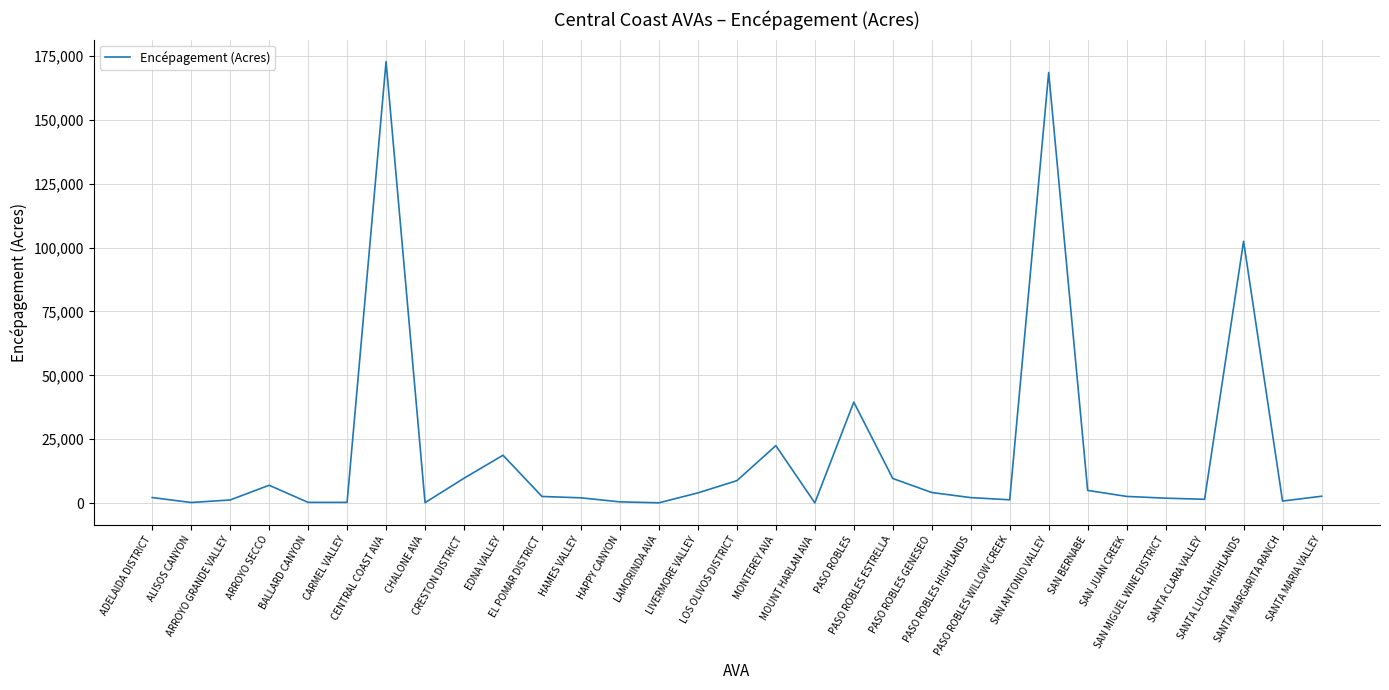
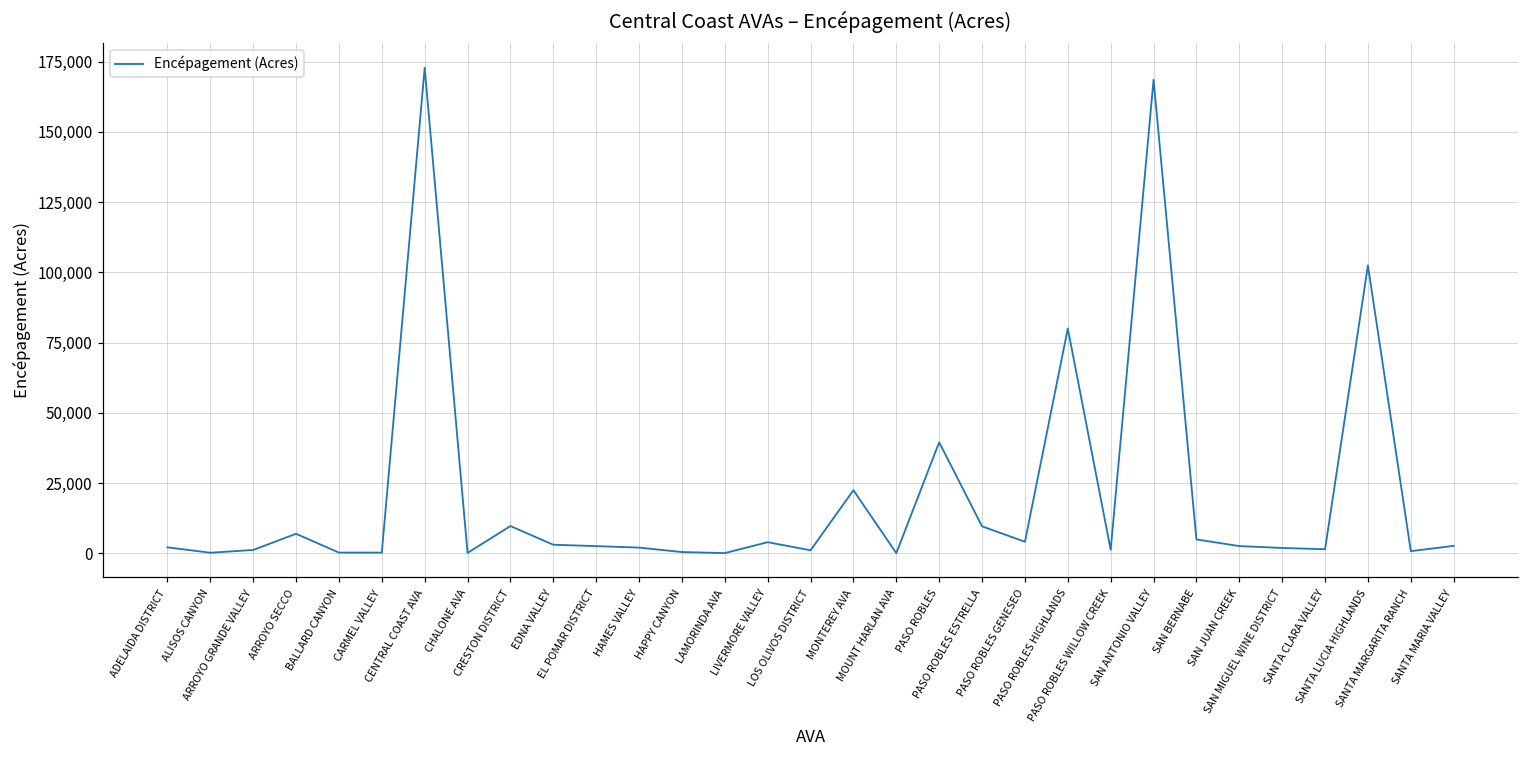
  {
    "ADELAIDA DISTRICT": "2,000",
    "ALISOS CANYON": "0",
    "ARROYO GRANDE VALLEY": "1,000",
    "ARROYO SECCO": "7,000",
    "BALLARD CANYON": "0",
    "CARMEL VALLEY": "0",
    "CENTRAL COAST AVA": "173,000",
    "CHALONE AVA": "0",
    "CRESTON DISTRICT": "10,000",
-   "EDNA VALLEY": "19,000",
+   "EDNA VALLEY": "3,000",
    "EL POMAR DISTRICT": "3,000",
    "HAMES VALLEY": "2,000",
    "HAPPY CANYON": "0",
    "LAMORINDA AVA": "0",
    "LIVERMORE VALLEY": "4,000",
-   "LOS OLIVOS DISTRICT": "9,000",
+   "LOS OLIVOS DISTRICT": "1,000",
    "MONTEREY AVA": "22,000",
    "MOUNT HARLAN AVA": "0",
    "PASO ROBLES": "40,000",
    "PASO ROBLES ESTRELLA": "10,000",
    "PASO ROBLES GENESEO": "4,000",
-   "PASO ROBLES HIGHLANDS": "2,000",
+   "PASO ROBLES HIGHLANDS": "80,000",
    "PASO ROBLES WILLOW CREEK": "1,000",
    "SAN ANTONIO VALLEY": "169,000",
    "SAN BERNABE": "5,000",
    "SAN JUAN CREEK": "3,000",
    "SAN MIGUEL WINE DISTRICT": "2,000",
    "SANTA CLARA VALLEY": "2,000",
    "SANTA LUCIA HIGHLANDS": "102,000",
    "SANTA MARGARITA RANCH": "1,000",
    "SANTA MARIA VALLEY": "3,000"
  }
